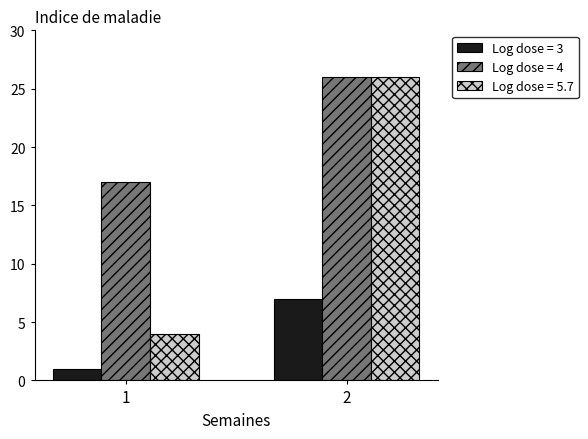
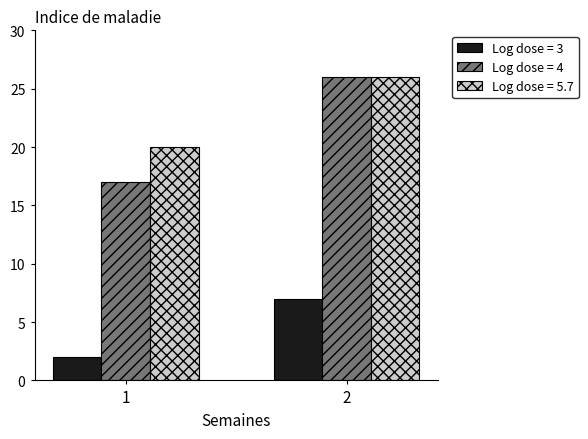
  {
    "Log dose = 3": {
-     "1": 1,
+     "1": 2,
      "2": 7
    },
    "Log dose = 4": {
      "1": 17,
      "2": 26
    },
    "Log dose = 5.7": {
-     "1": 4,
+     "1": 20,
      "2": 26
    }
  }
